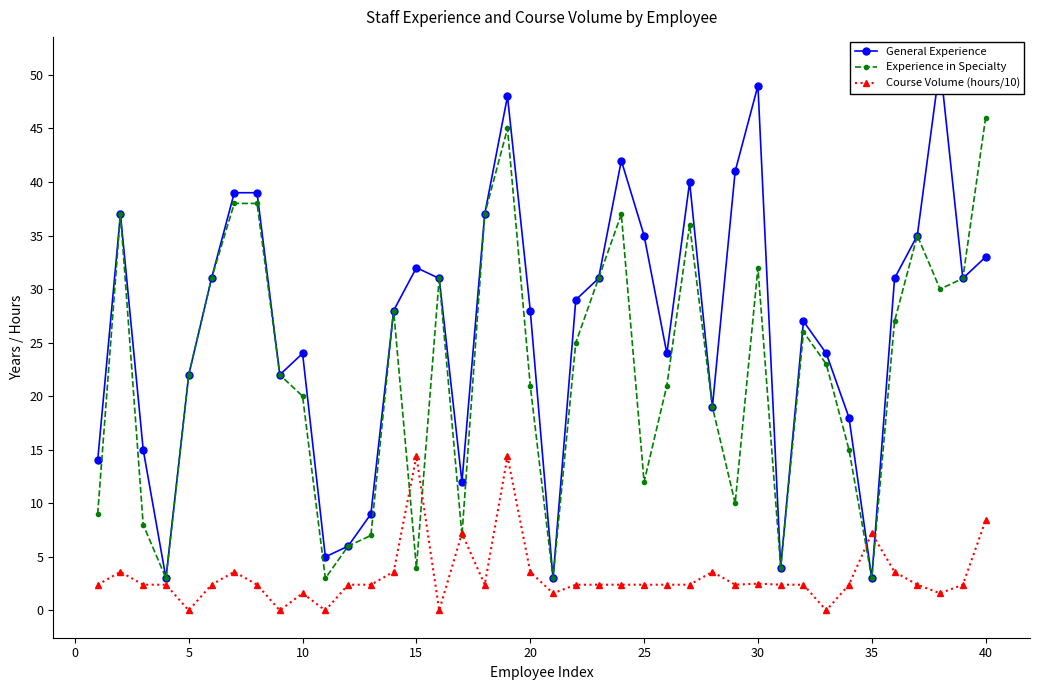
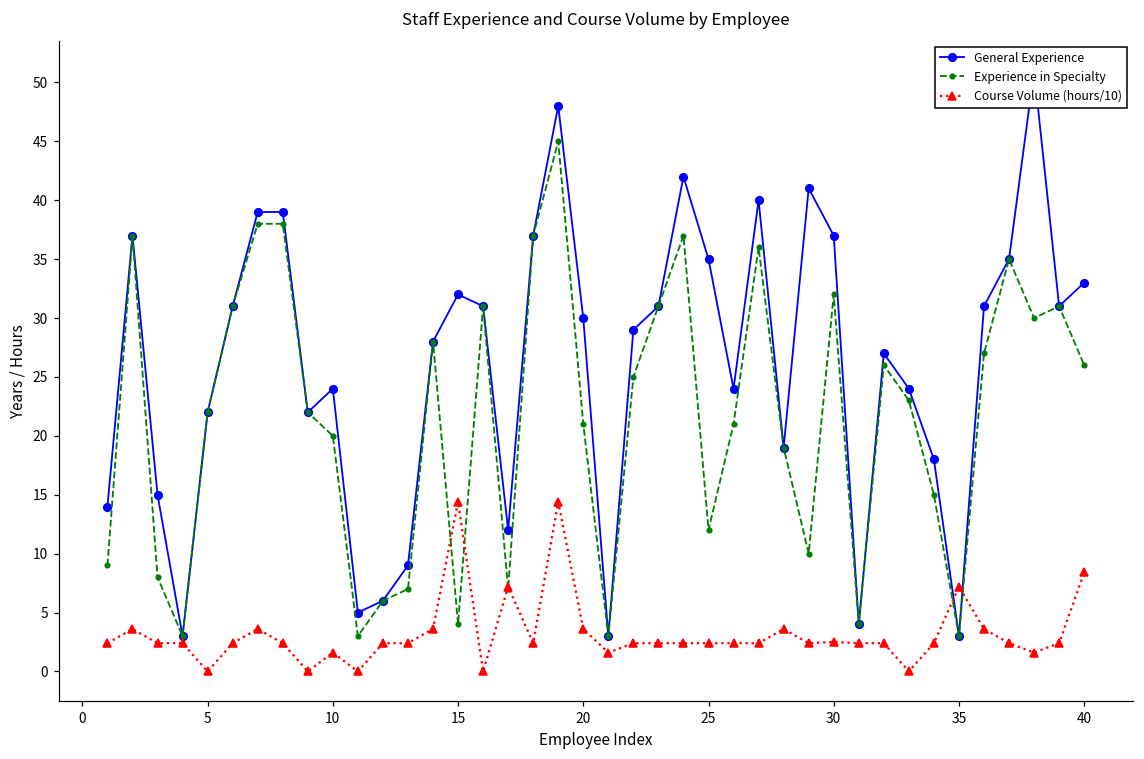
  {
    "General Experience": {
      "10": 24,
      "15": 32,
-     "20": 28,
+     "20": 30,
      "25": 35,
-     "30": 49,
+     "30": 37,
      "40": 33
    },
    "Experience in Specialty": {
      "10": 20,
      "15": 4,
      "20": 21,
      "25": 12,
      "30": 32,
-     "40": 46
+     "40": 26
    },
    "Course Volume (hours/10)": {
      "5": 0,
      "10": 1.6,
      "15": 14.4,
      "20": 3.6,
      "25": 2.4,
      "30": 2.5,
      "35": 7,
      "40": 8.4
    }
  }
